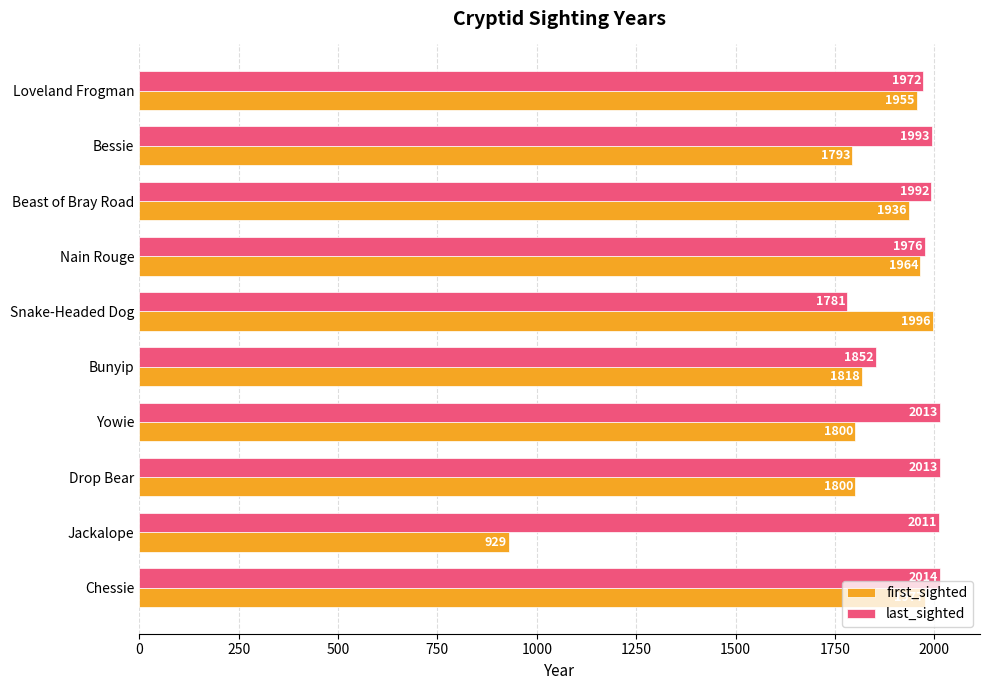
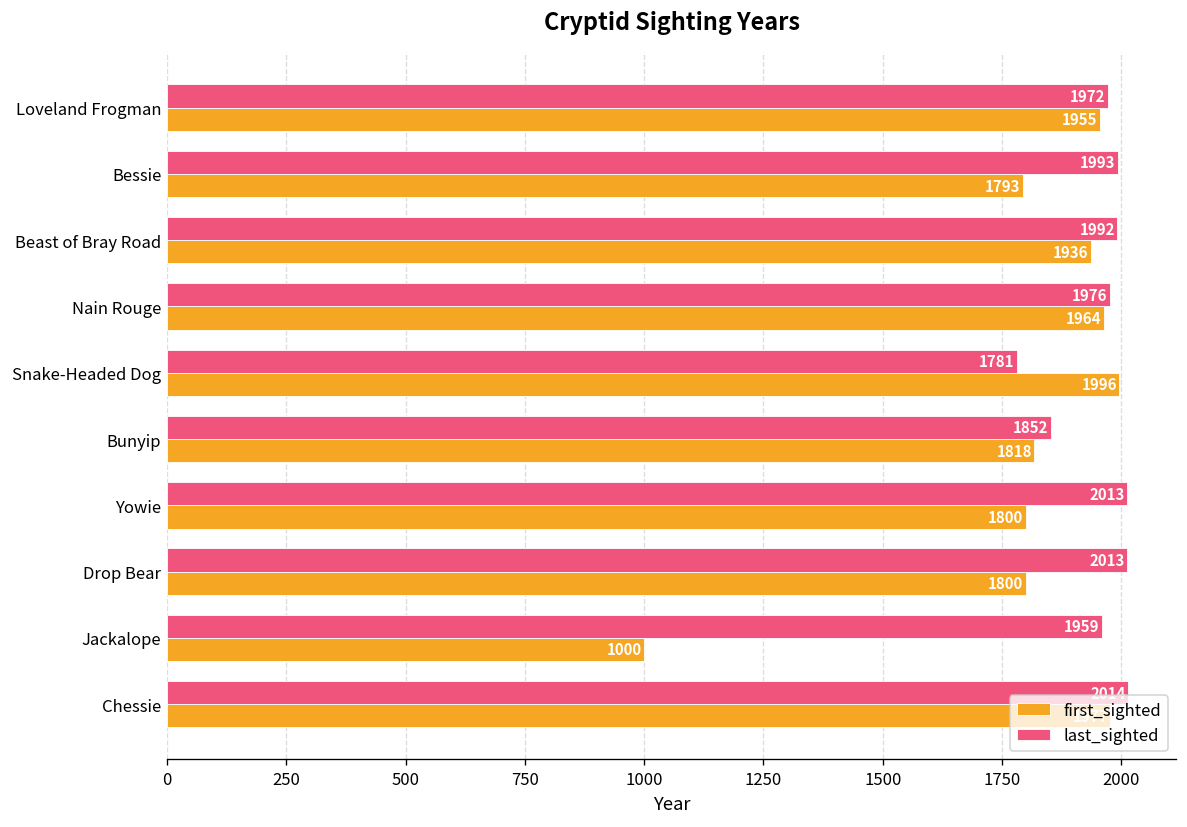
  {
    "first_sighted": {
      "Loveland Frogman": 1955,
      "Bessie": 1793,
      "Beast of Bray Road": 1936,
      "Nain Rouge": 1964,
      "Snake-Headed Dog": 1996,
      "Bunyip": 1818,
      "Yowie": 1800,
      "Drop Bear": 1800,
-     "Jackalope": 929
+     "Jackalope": 1000
    },
    "last_sighted": {
      "Loveland Frogman": 1972,
      "Bessie": 1993,
      "Beast of Bray Road": 1992,
      "Nain Rouge": 1976,
      "Snake-Headed Dog": 1781,
      "Bunyip": 1852,
      "Yowie": 2013,
      "Drop Bear": 2013,
-     "Jackalope": 2011
+     "Jackalope": 1959
    }
  }
